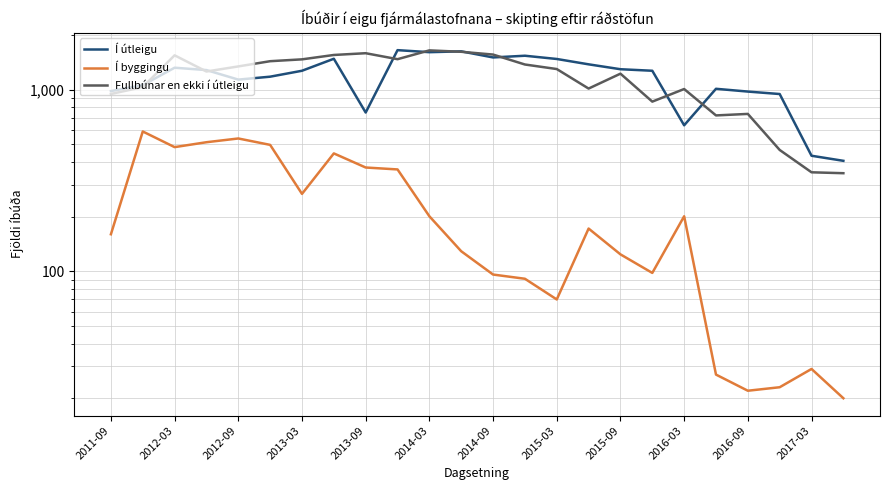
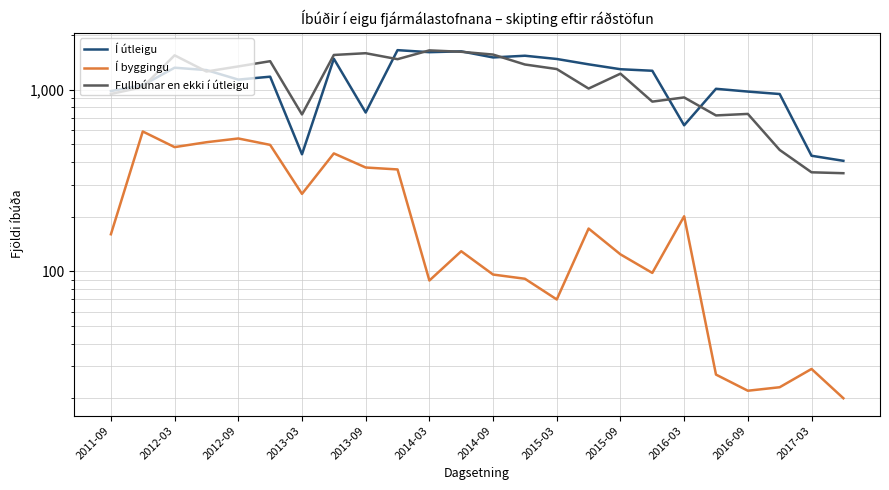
  {
    "Í útleigu": {
-     "2013-03": "1,300",
+     "2013-03": "440",
      "2013-09": "750",
      "2014-09": "1,500",
      "2015-03": "1,500",
      "2015-09": "1,300",
      "2016-03": "640",
      "2016-09": "1,000",
      "2017-03": "430"
    },
    "Í byggingu": {
      "2011-09": "160",
      "2012-03": "480",
      "2012-09": "540",
      "2013-03": "270",
      "2013-09": "370",
-     "2014-03": "200",
+     "2014-03": "90",
      "2014-09": "100",
      "2015-03": "70",
      "2015-09": "120",
      "2016-03": "200",
      "2016-09": "22",
      "2017-03": "29"
    },
    "Fullbúnar en ekki í útleigu": {
-     "2013-03": "1,500",
+     "2013-03": "730",
      "2013-09": "1,600",
      "2014-09": "1,600",
      "2015-03": "1,300",
      "2015-09": "1,200",
-     "2016-03": "1,000",
+     "2016-03": "900",
      "2016-09": "740",
      "2017-03": "350"
    }
  }
